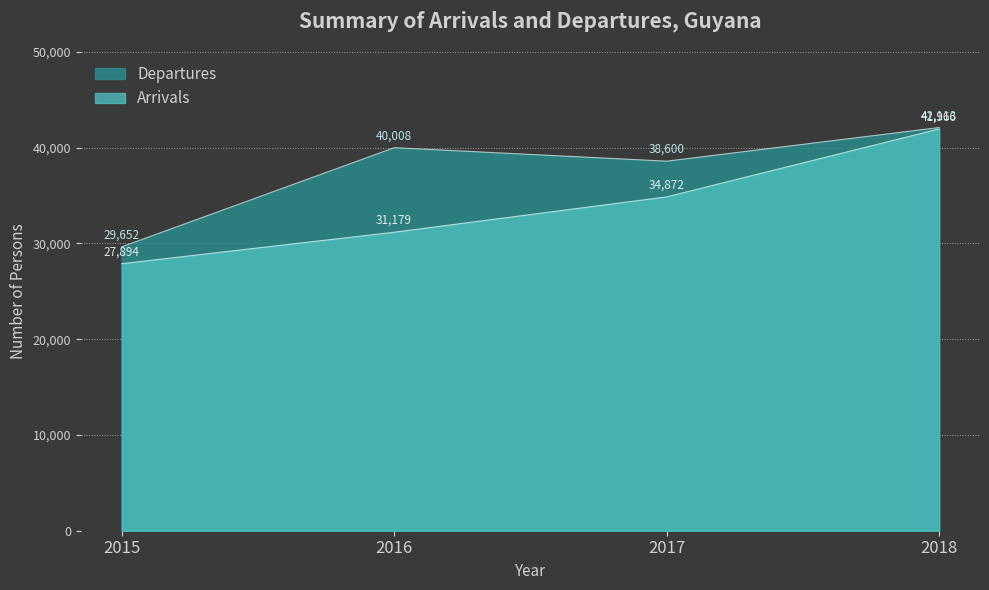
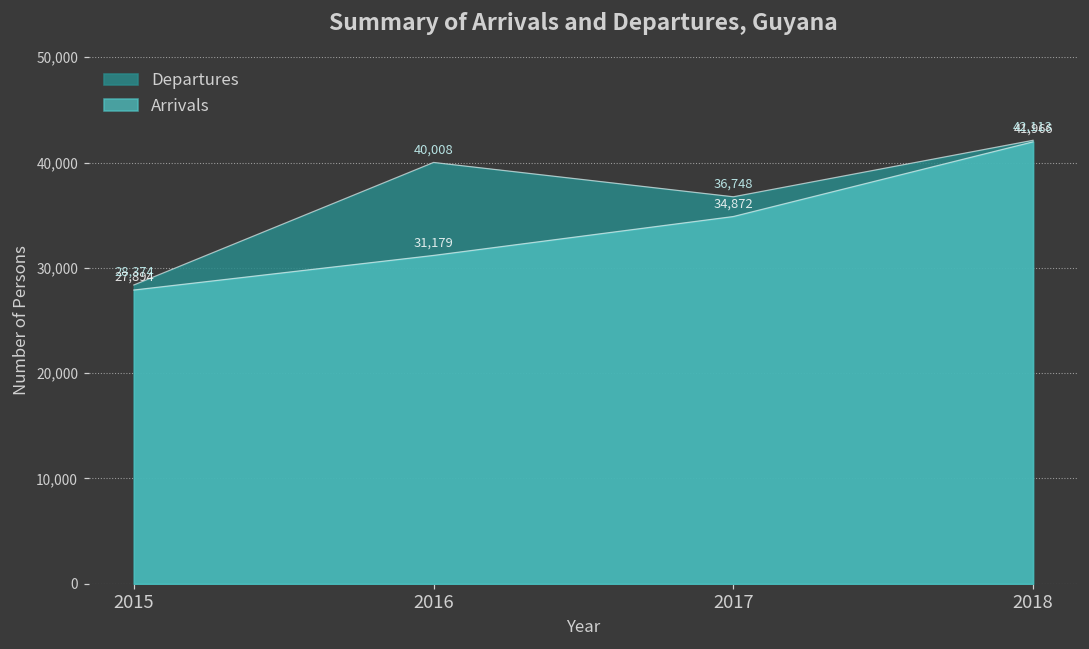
  {
    "Departures": {
-     "2015": "29,652",
+     "2015": "28,374",
      "2016": "40,008",
-     "2017": "38,600"
+     "2017": "36,748"
    },
    "Arrivals": {
      "2016": "31,179"
    }
  }
